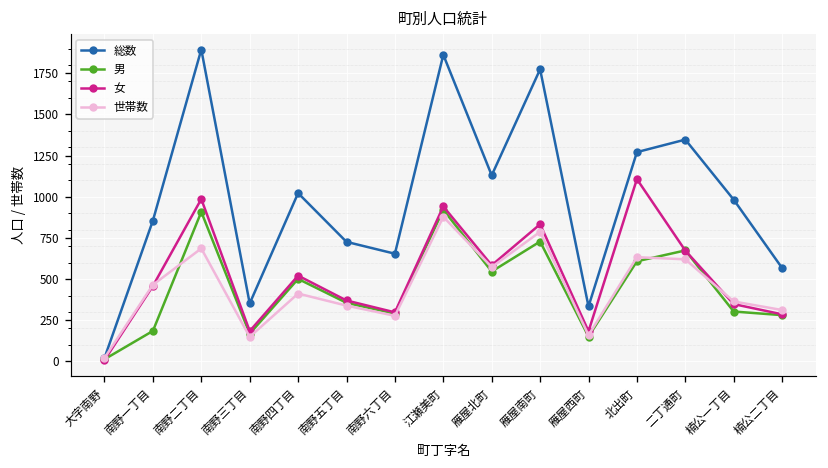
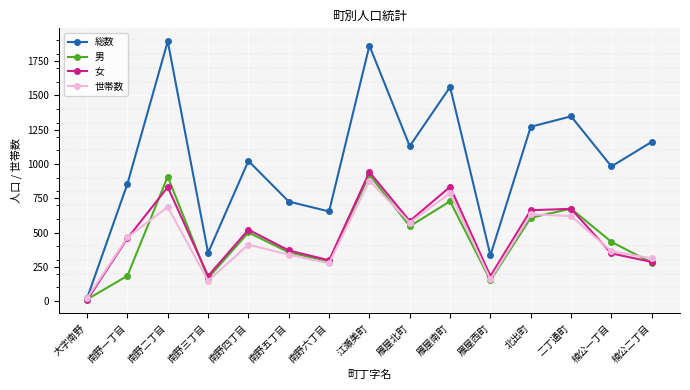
  {
    "総数": {
      "南野一丁目": 860,
      "南野二丁目": 1890,
      "南野三丁目": 350,
      "南野四丁目": 1020,
      "南野五丁目": 730,
      "南野六丁目": 650,
      "江瀬美町": 1860,
      "雁屋北町": 1130,
-     "雁屋南町": 1770,
+     "雁屋南町": 1560,
      "雁屋西町": 330,
      "北出町": 1270,
      "二丁通町": 1350,
      "楠公一丁目": 980,
-     "楠公二丁目": 570
+     "楠公二丁目": 1160
    },
    "男": {
      "南野一丁目": 190,
      "南野二丁目": 910,
      "南野四丁目": 500,
      "江瀬美町": 920,
      "雁屋北町": 550,
      "雁屋南町": 730,
      "北出町": 610,
-     "楠公一丁目": 300
+     "楠公一丁目": 430
    },
    "女": {
-     "南野二丁目": 990,
+     "南野二丁目": 830,
      "南野四丁目": 520,
      "江瀬美町": 940,
      "雁屋南町": 830,
      "雁屋西町": 180,
-     "北出町": 1110
+     "北出町": 660
    },
    "世帯数": {
      "南野二丁目": 690,
      "南野三丁目": 150,
      "南野四丁目": 410,
      "江瀬美町": 880,
      "雁屋南町": 790,
      "北出町": 630,
      "二丁通町": 620,
      "楠公二丁目": 310
    }
  }
